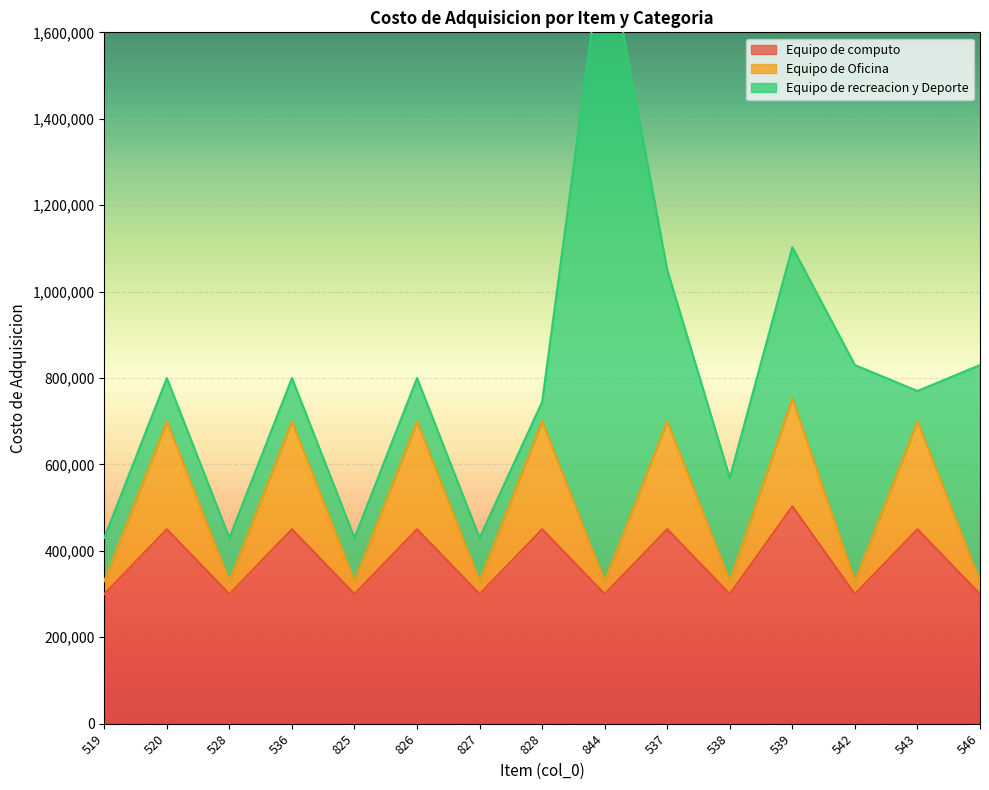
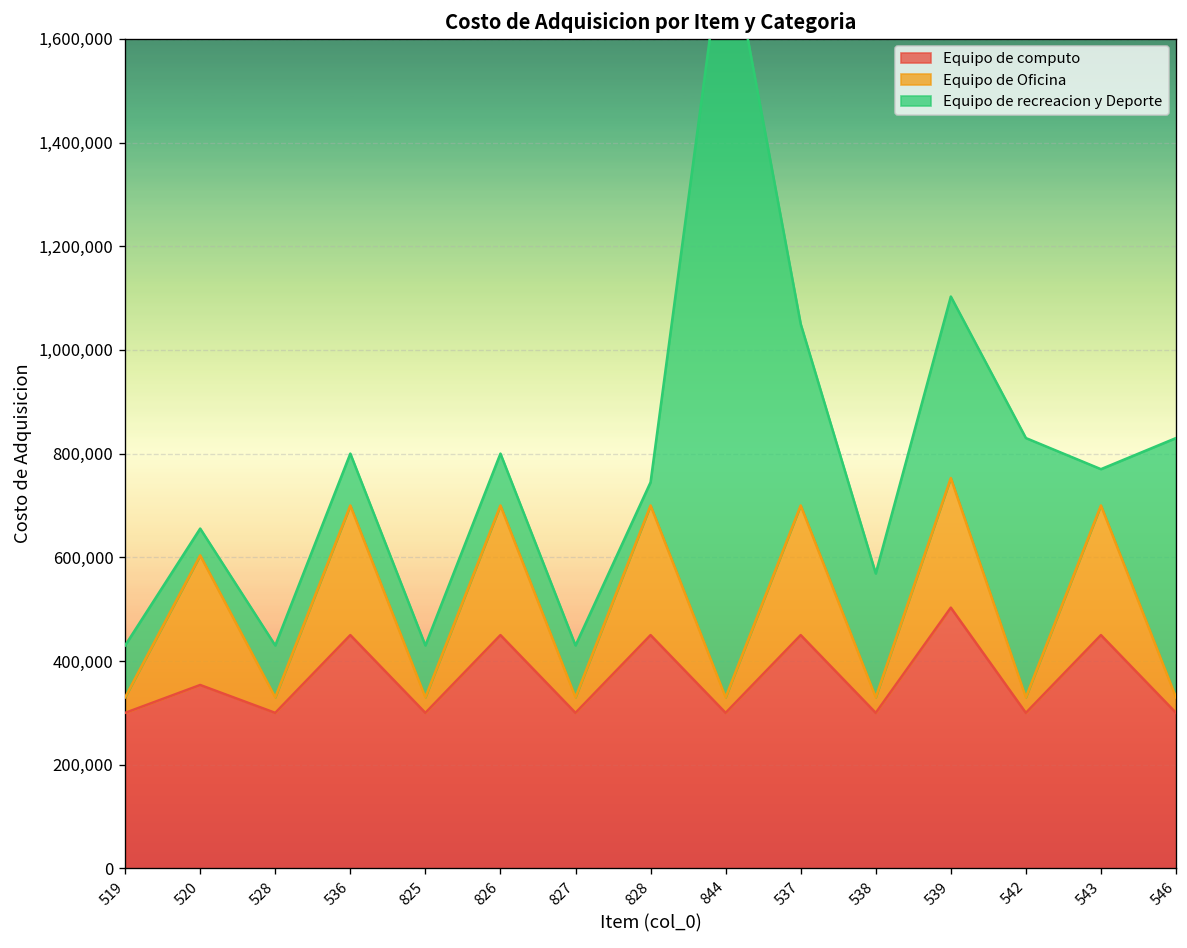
  {
    "Equipo de computo": {
      "519": "300,000",
-     "520": "450,000",
+     "520": "350,000",
      "528": "300,000",
      "536": "450,000",
      "825": "300,000",
      "826": "450,000",
      "827": "300,000",
      "828": "450,000",
      "844": "300,000",
      "537": "450,000",
      "538": "300,000",
      "539": "500,000",
      "542": "300,000",
      "543": "450,000",
      "546": "300,000"
    },
    "Equipo de Oficina": {
      "519": "30,000",
      "520": "250,000",
      "528": "30,000",
      "536": "250,000",
      "825": "30,000",
      "826": "250,000",
      "827": "30,000",
      "828": "250,000",
      "844": "30,000",
      "537": "250,000",
      "538": "30,000",
      "539": "250,000",
      "542": "30,000",
      "543": "250,000",
      "546": "30,000"
    },
    "Equipo de recreacion y Deporte": {
      "519": "100,000",
-     "520": "100,000",
+     "520": "50,000",
      "528": "100,000",
      "536": "100,000",
      "825": "100,000",
      "826": "100,000",
      "827": "100,000",
      "828": "40,000",
      "537": "350,000",
      "538": "240,000",
      "539": "350,000",
      "542": "500,000",
      "543": "70,000",
      "546": "500,000"
    }
  }
